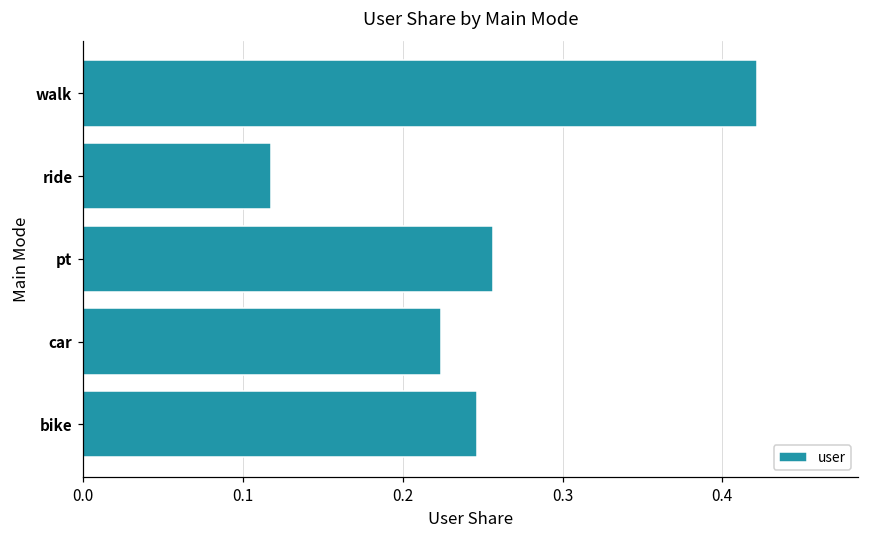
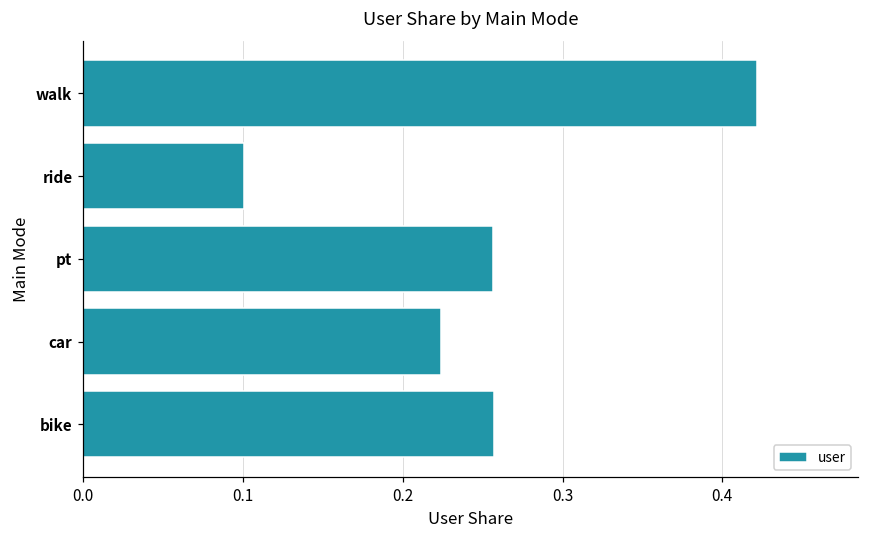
  {
    "walk": 0.422,
-   "ride": 0.118,
+   "ride": 0.101,
    "pt": 0.256,
    "car": 0.224,
-   "bike": 0.247
+   "bike": 0.257
  }
